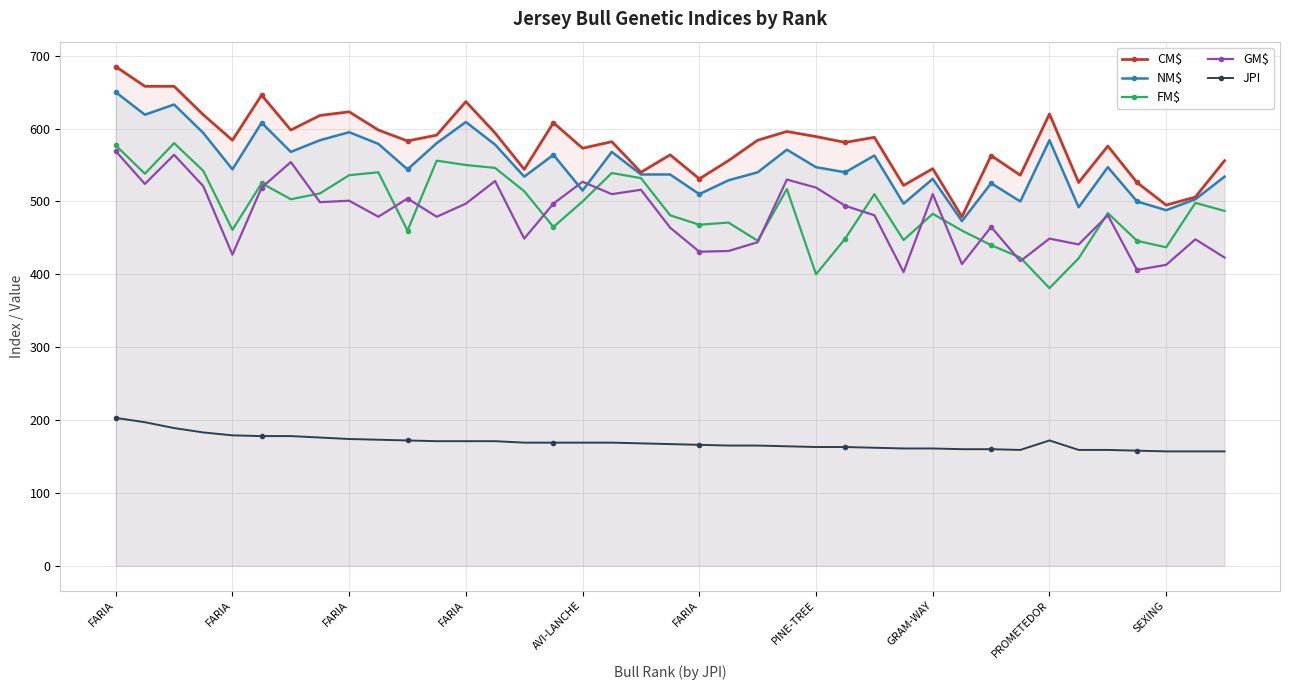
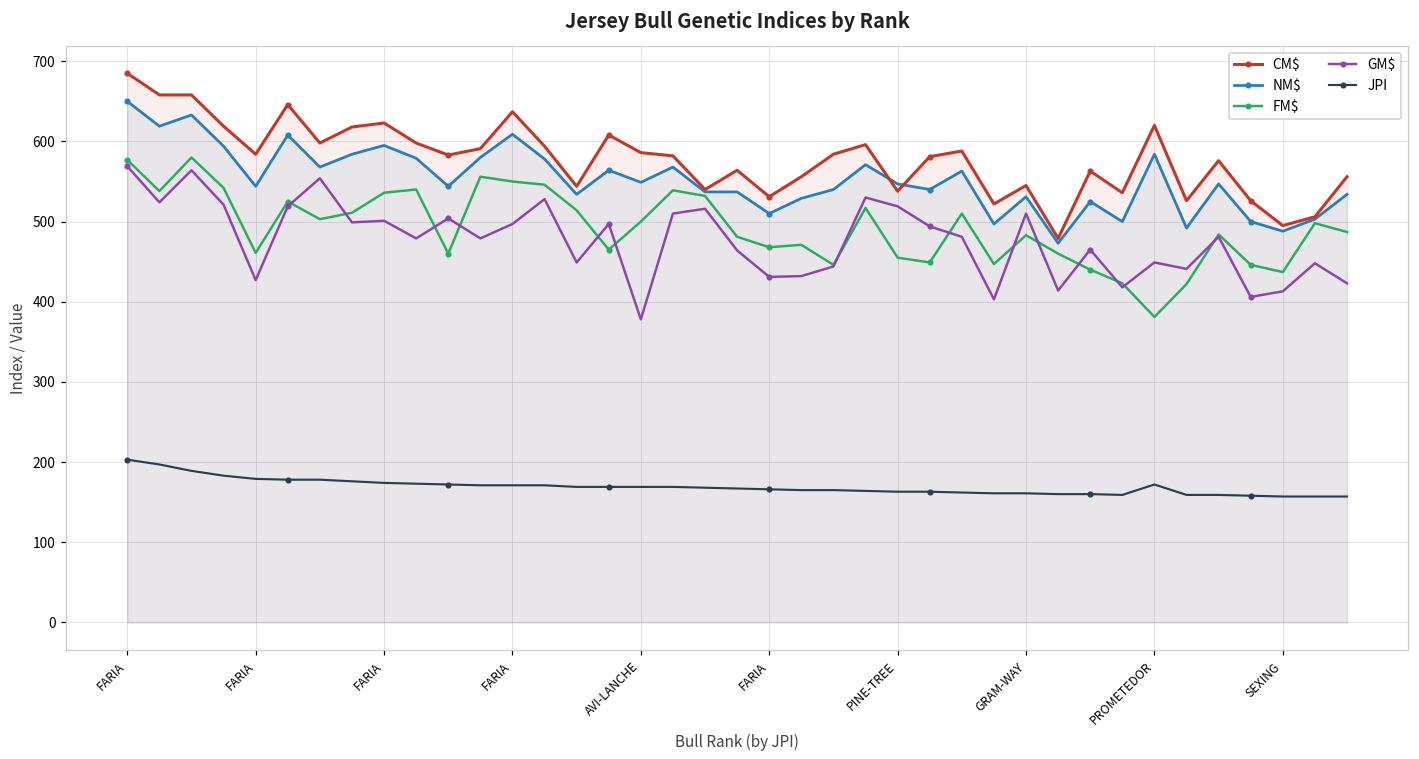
  {
    "CM$": {
-     "AVI-LANCHE": 570,
-     "PINE-TREE": 590,
+     "AVI-LANCHE": 590,
+     "PINE-TREE": 540,
      "GRAM-WAY": 550,
      "PROMETEDOR": 620,
      "SEXING": 500
    },
    "NM$": {
-     "AVI-LANCHE": 520,
+     "AVI-LANCHE": 550,
      "PINE-TREE": 550,
      "GRAM-WAY": 530,
      "PROMETEDOR": 580,
      "SEXING": 490
    },
    "FM$": {
      "AVI-LANCHE": 500,
-     "PINE-TREE": 400,
+     "PINE-TREE": 460,
      "GRAM-WAY": 480,
      "PROMETEDOR": 380,
      "SEXING": 440
    },
    "GM$": {
-     "AVI-LANCHE": 530,
+     "AVI-LANCHE": 380,
      "PINE-TREE": 520,
      "GRAM-WAY": 510,
      "PROMETEDOR": 450,
      "SEXING": 410
    },
    "JPI": {
      "AVI-LANCHE": 170,
      "PINE-TREE": 160,
      "GRAM-WAY": 160,
      "PROMETEDOR": 170,
      "SEXING": 160
    }
  }
